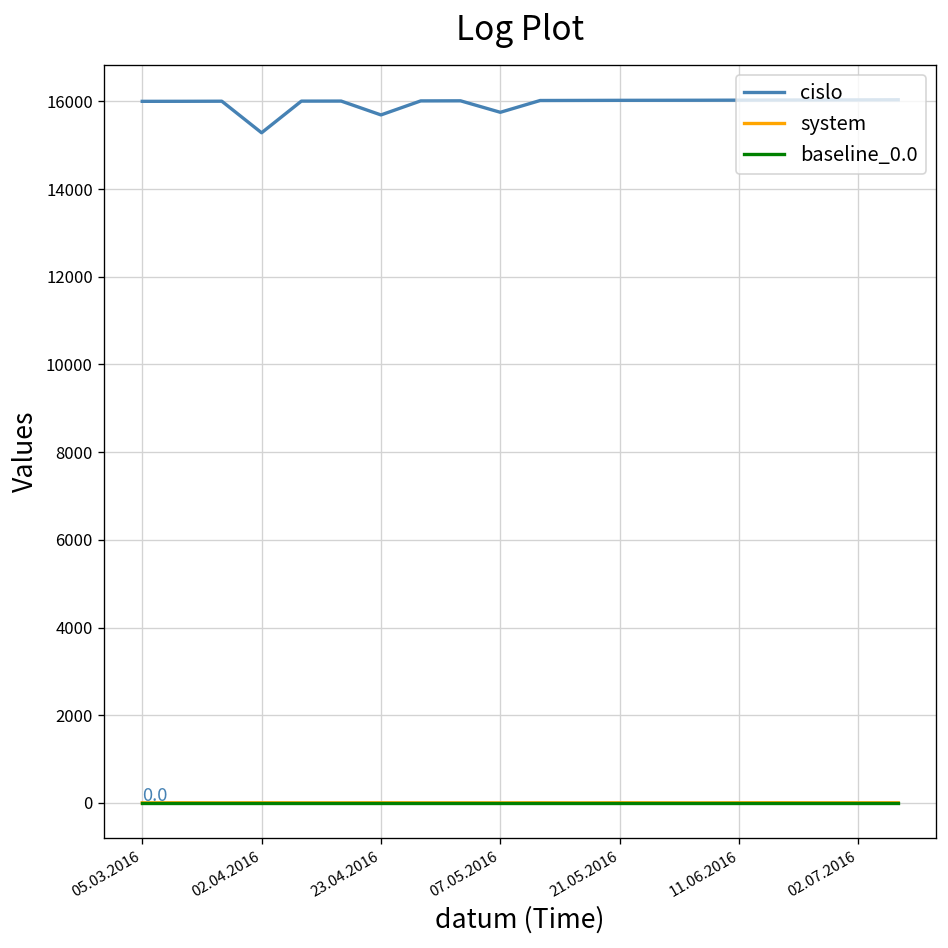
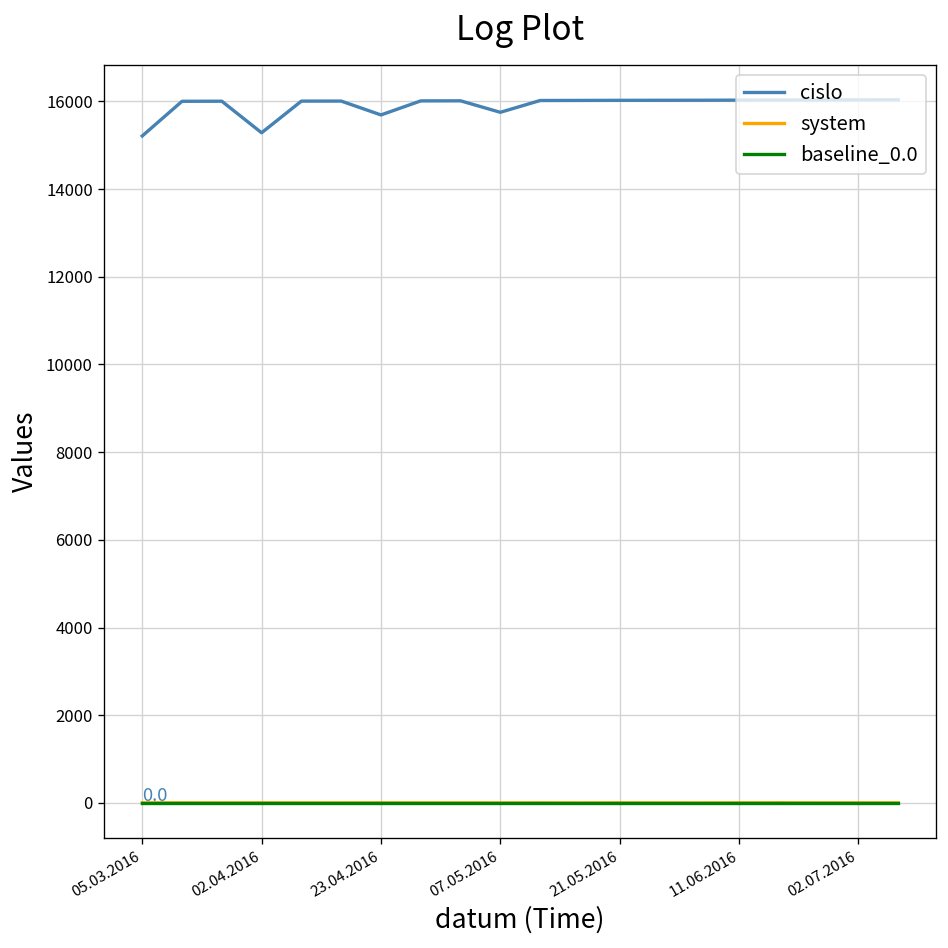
  {
    "cislo": {
-     "05.03.2016": 16000,
+     "05.03.2016": 15200,
      "02.04.2016": 15300,
      "23.04.2016": 15700,
      "07.05.2016": 15800,
      "21.05.2016": 16000
    },
    "baseline_0.0": {
      "02.04.2016": 0,
      "23.04.2016": 0,
      "07.05.2016": 0,
      "21.05.2016": 0,
      "11.06.2016": 0,
      "02.07.2016": 0
    }
  }
